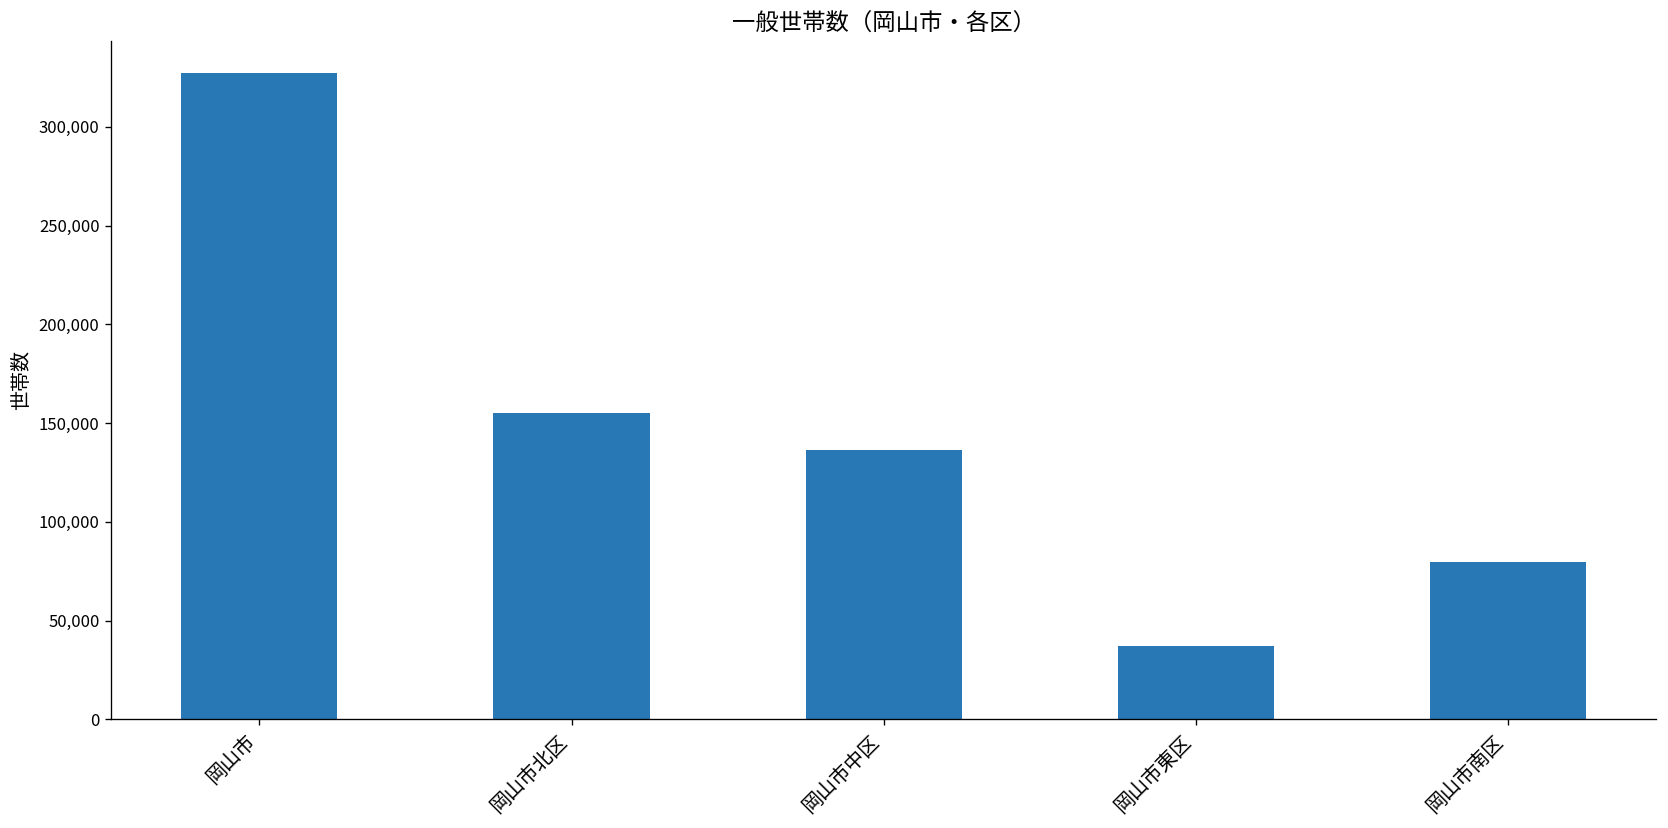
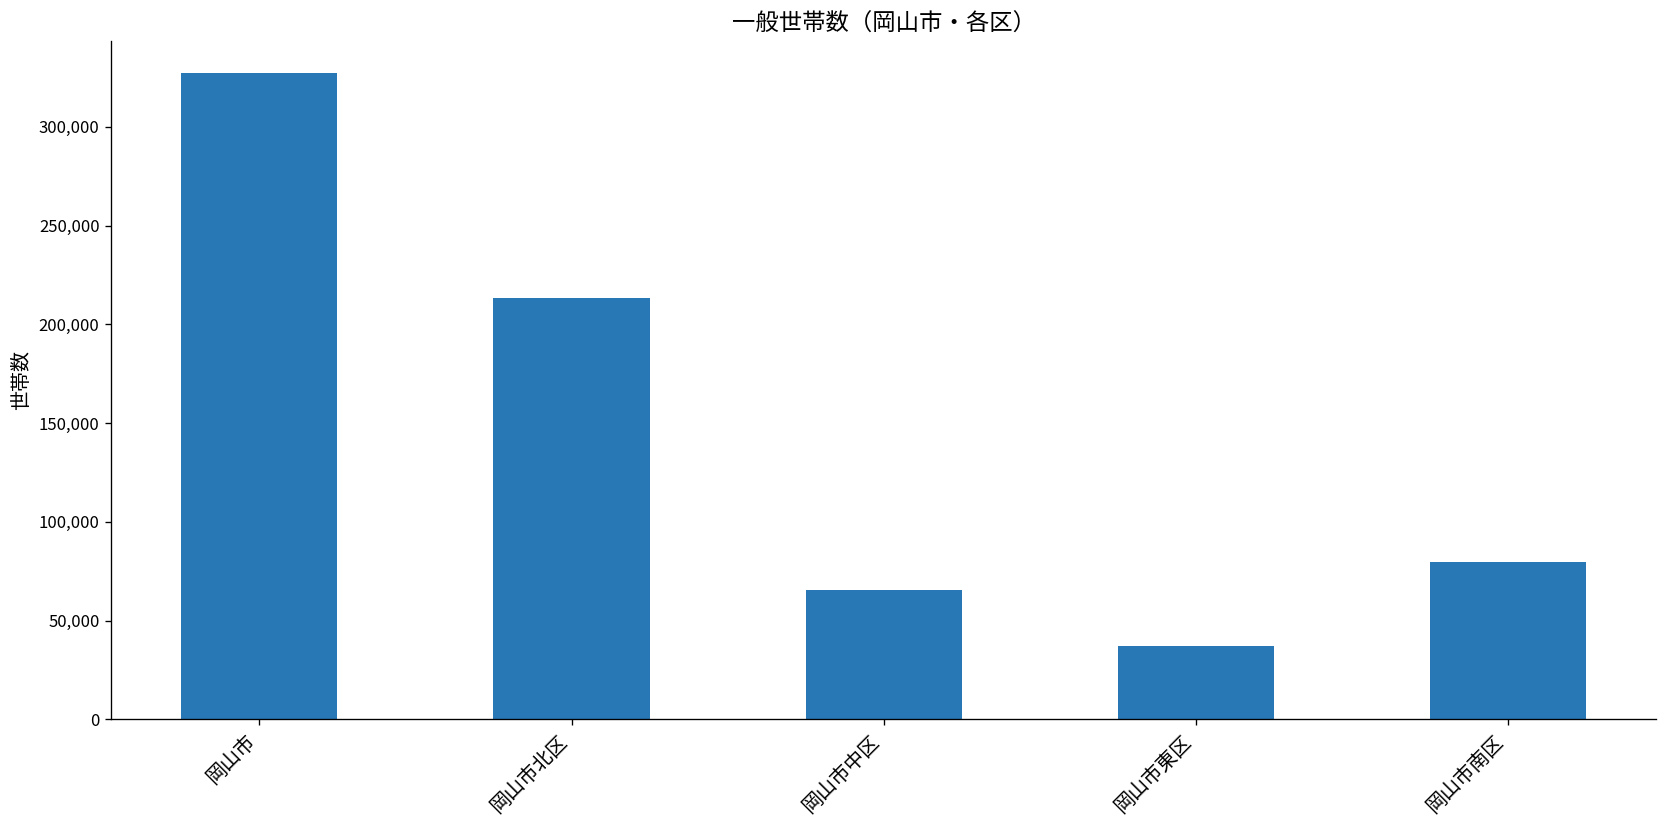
  {
    "岡山市": "327,000",
-   "岡山市北区": "155,000",
-   "岡山市中区": "136,000",
+   "岡山市北区": "213,000",
+   "岡山市中区": "65,000",
    "岡山市東区": "37,000",
    "岡山市南区": "80,000"
  }
